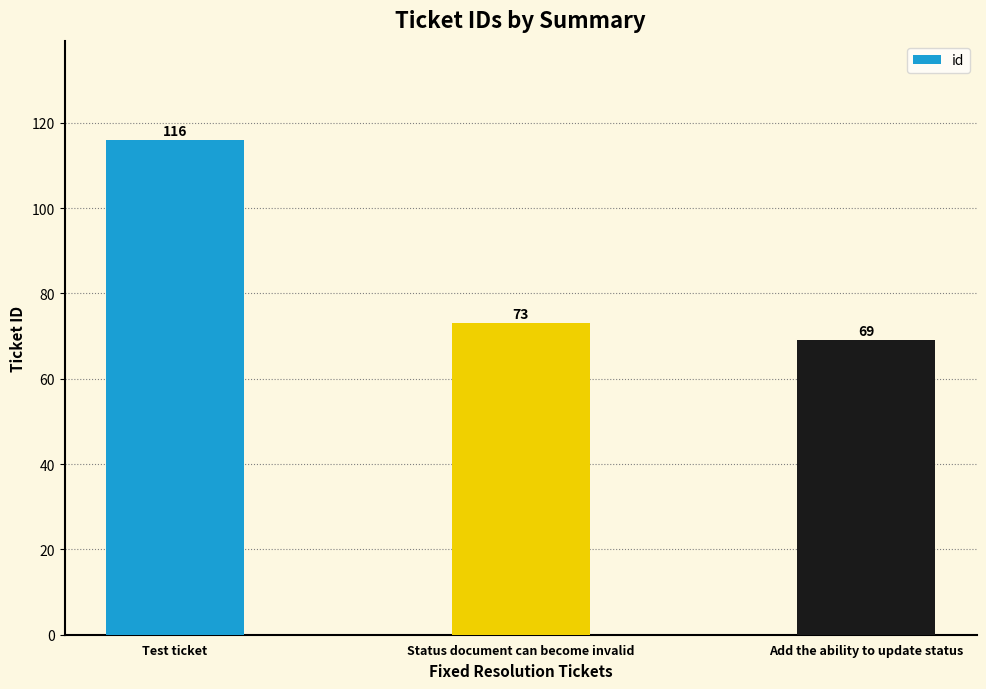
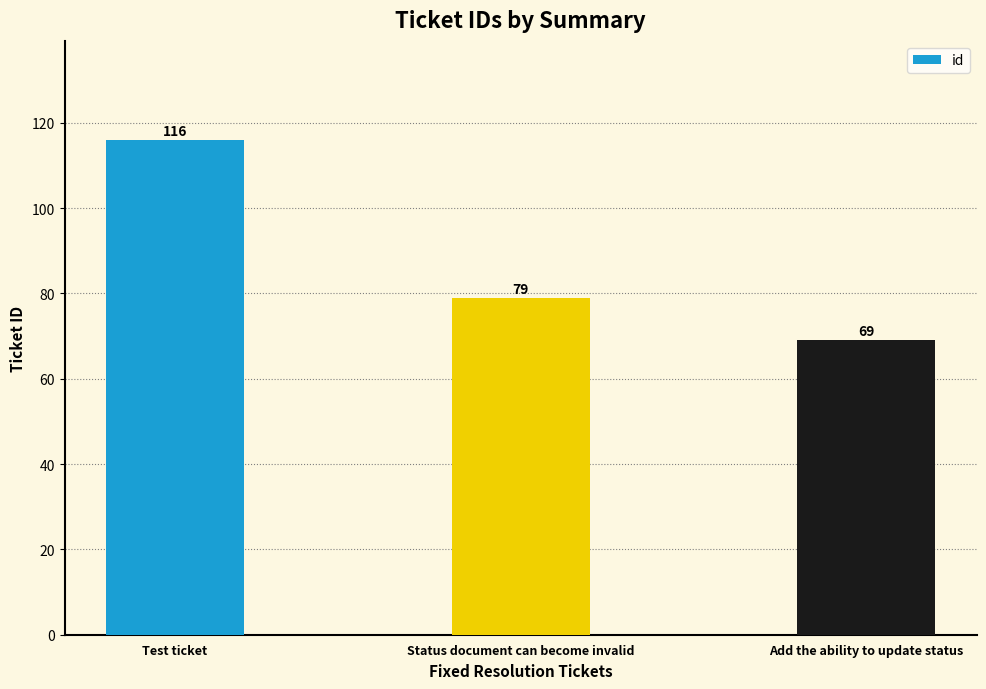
  {
    "Test ticket": 116,
-   "Status document can become invalid": 73,
+   "Status document can become invalid": 79,
    "Add the ability to update status": 69
  }
